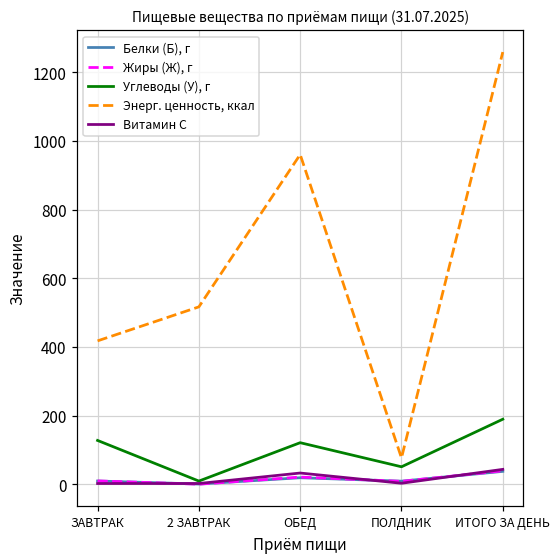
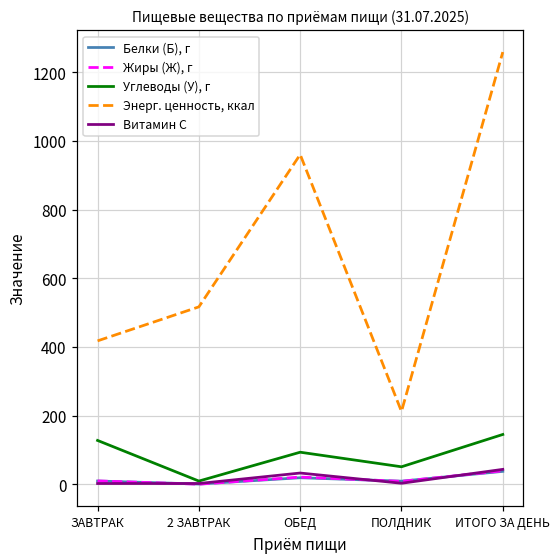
  {
    "Жиры (Ж), г": {
      "ОБЕД": 20
    },
    "Углеводы (У), г": {
      "ЗАВТРАК": 130,
-     "ОБЕД": 120,
+     "ОБЕД": 90,
      "ПОЛДНИК": 50,
-     "ИТОГО ЗА ДЕНЬ": 190
+     "ИТОГО ЗА ДЕНЬ": 140
    },
    "Энерг. ценность, ккал": {
      "ЗАВТРАК": 420,
      "2 ЗАВТРАК": 520,
      "ОБЕД": 960,
-     "ПОЛДНИК": 80,
+     "ПОЛДНИК": 210,
      "ИТОГО ЗА ДЕНЬ": 1260
    },
    "Витамин С": {
      "ОБЕД": 30
    }
  }
